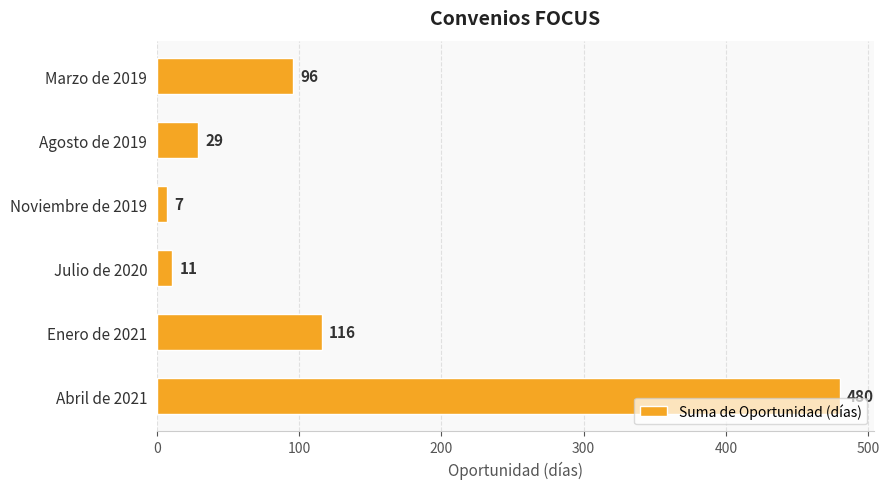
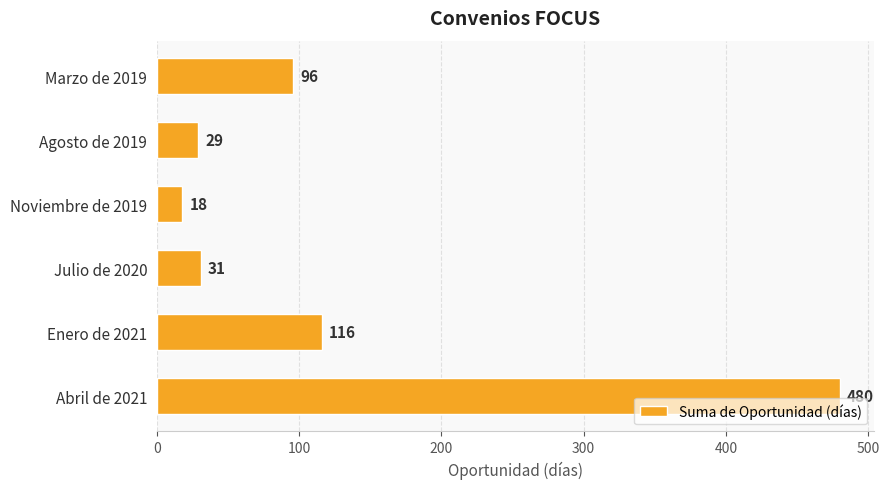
  {
    "Marzo de 2019": 96,
    "Agosto de 2019": 29,
-   "Noviembre de 2019": 7,
-   "Julio de 2020": 11,
+   "Noviembre de 2019": 18,
+   "Julio de 2020": 31,
    "Enero de 2021": 116
  }
